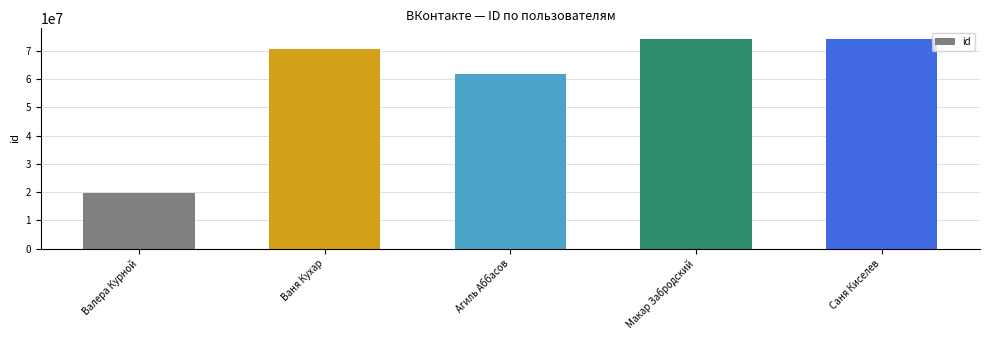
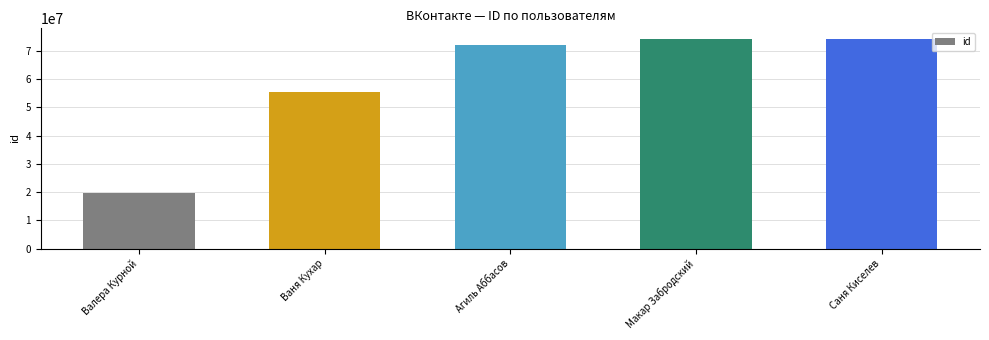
  {
    "Валера Курной": 20000000,
-   "Ваня Кухар": 71000000,
-   "Агиль Аббасов": 62000000,
+   "Ваня Кухар": 55000000,
+   "Агиль Аббасов": 72000000,
    "Макар Забродский": 74000000,
    "Саня Киселев": 74000000
  }
